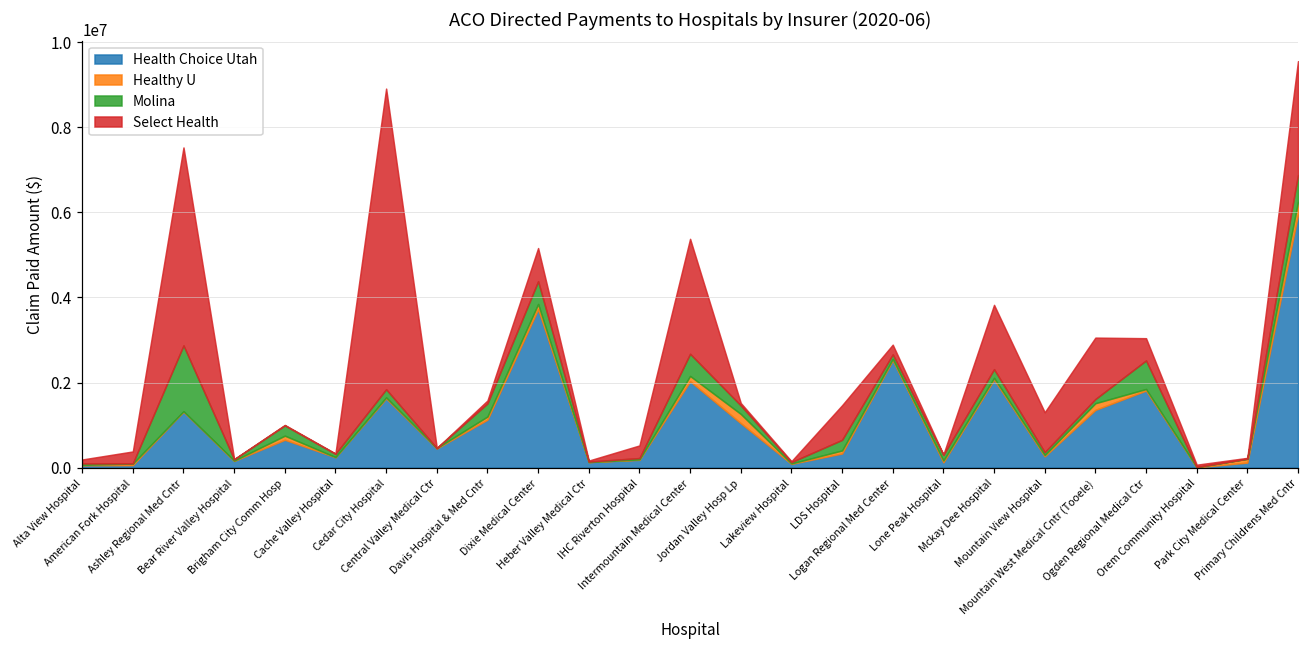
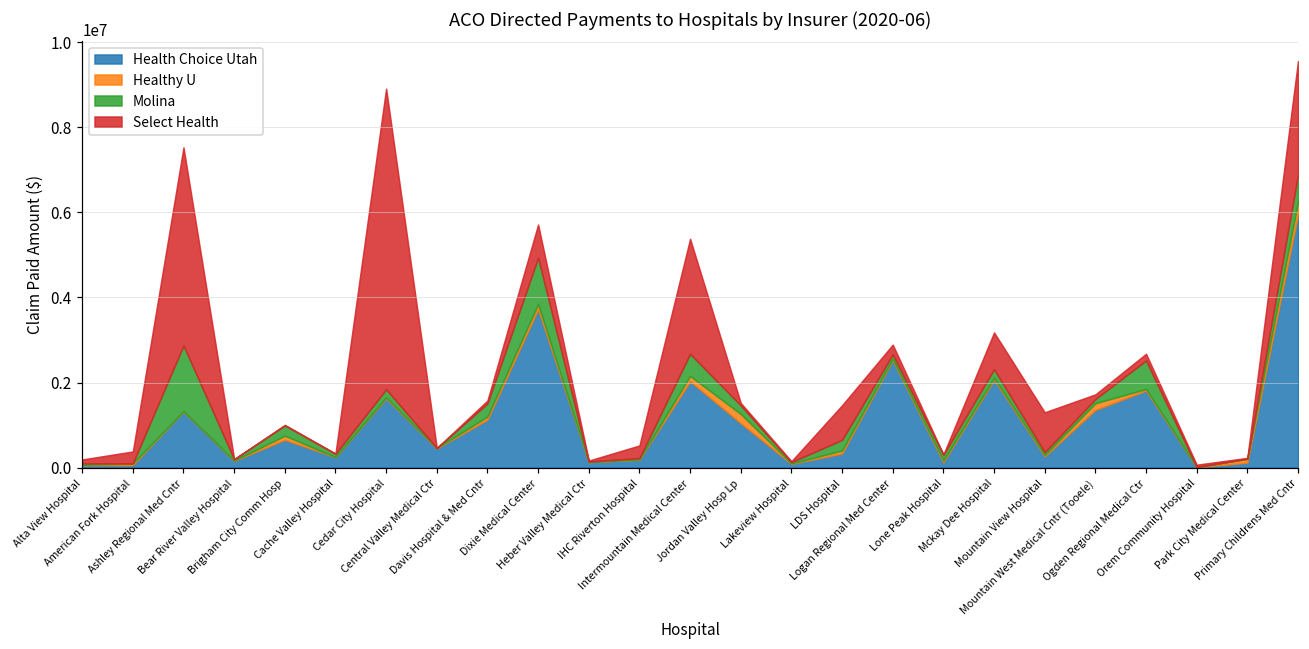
  {
    "Health Choice Utah": {
      "Brigham City Comm Hosp": 700000,
      "Davis Hospital & Med Cntr": 1100000,
      "Dixie Medical Center": 3700000,
      "Intermountain Medical Center": 2000000,
      "Jordan Valley Hosp Lp": 1000000,
      "LDS Hospital": 300000,
      "Mountain West Medical Cntr (Tooele)": 1400000,
      "Park City Medical Center": 100000,
      "Primary Childrens Med Cntr": 5900000
    },
    "Healthy U": {
      "Brigham City Comm Hosp": 100000,
      "Davis Hospital & Med Cntr": 100000,
      "Dixie Medical Center": 100000,
      "Intermountain Medical Center": 100000,
      "Jordan Valley Hosp Lp": 200000,
      "LDS Hospital": 100000,
      "Mountain West Medical Cntr (Tooele)": 200000,
      "Primary Childrens Med Cntr": 300000
    },
    "Molina": {
      "Ashley Regional Med Cntr": 1500000,
      "Cedar City Hospital": 200000,
      "Davis Hospital & Med Cntr": 300000,
-     "Dixie Medical Center": 500000,
+     "Dixie Medical Center": 1100000,
      "Intermountain Medical Center": 500000,
      "LDS Hospital": 200000,
      "Logan Regional Med Center": 100000,
      "Mckay Dee Hospital": 200000,
      "Mountain View Hospital": 100000,
      "Mountain West Medical Cntr (Tooele)": 100000,
      "Ogden Regional Medical Ctr": 700000,
      "Primary Childrens Med Cntr": 600000
    },
    "Select Health": {
      "Alta View Hospital": 100000,
      "American Fork Hospital": 300000,
      "Ashley Regional Med Cntr": 4700000,
      "Cedar City Hospital": 7100000,
      "Davis Hospital & Med Cntr": 100000,
      "Dixie Medical Center": 800000,
      "IHC Riverton Hospital": 300000,
      "Intermountain Medical Center": 2700000,
      "LDS Hospital": 800000,
      "Logan Regional Med Center": 200000,
-     "Mckay Dee Hospital": 1500000,
+     "Mckay Dee Hospital": 900000,
      "Mountain View Hospital": 900000,
-     "Mountain West Medical Cntr (Tooele)": 1400000,
-     "Ogden Regional Medical Ctr": 500000,
+     "Mountain West Medical Cntr (Tooele)": 100000,
+     "Ogden Regional Medical Ctr": 200000,
      "Primary Childrens Med Cntr": 2700000
    }
  }
